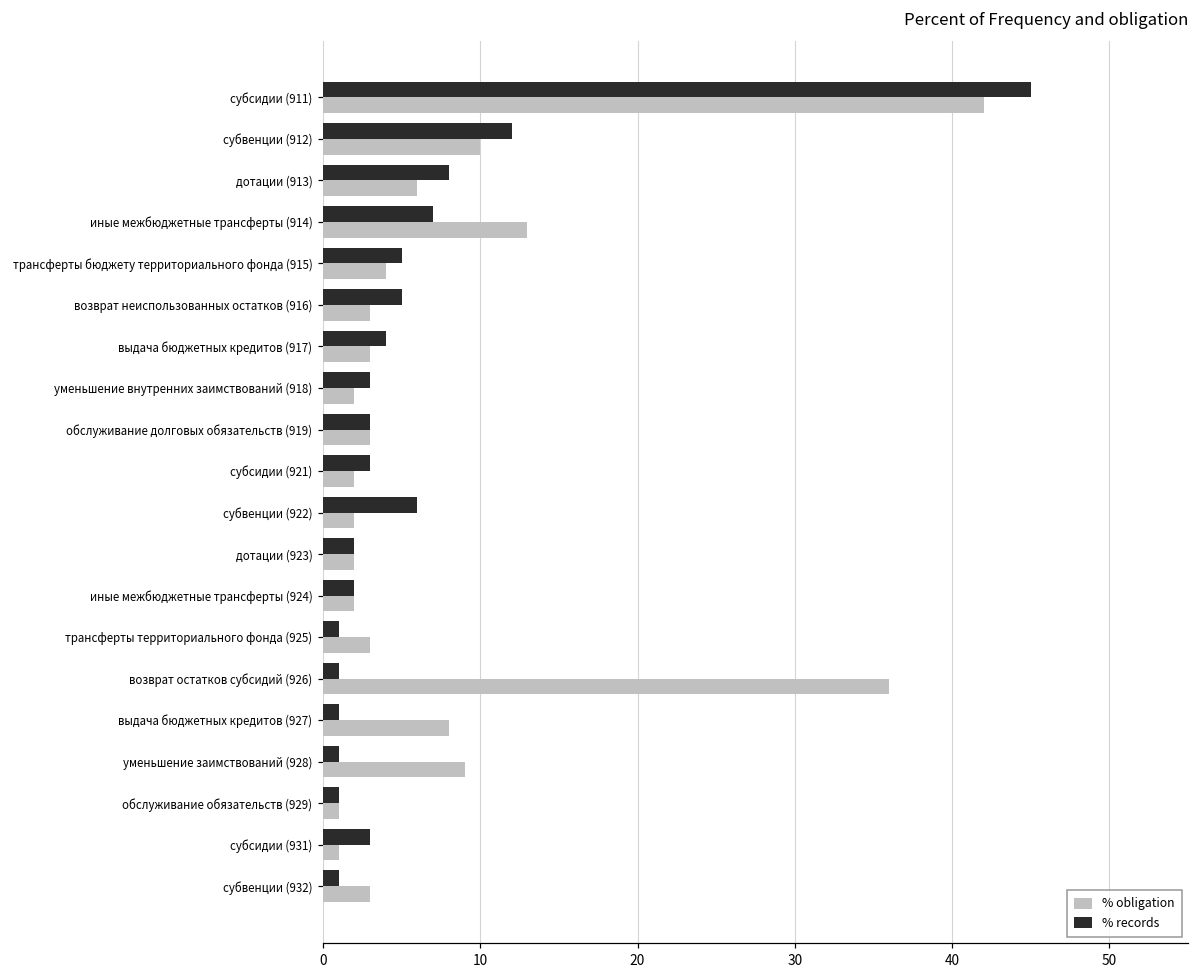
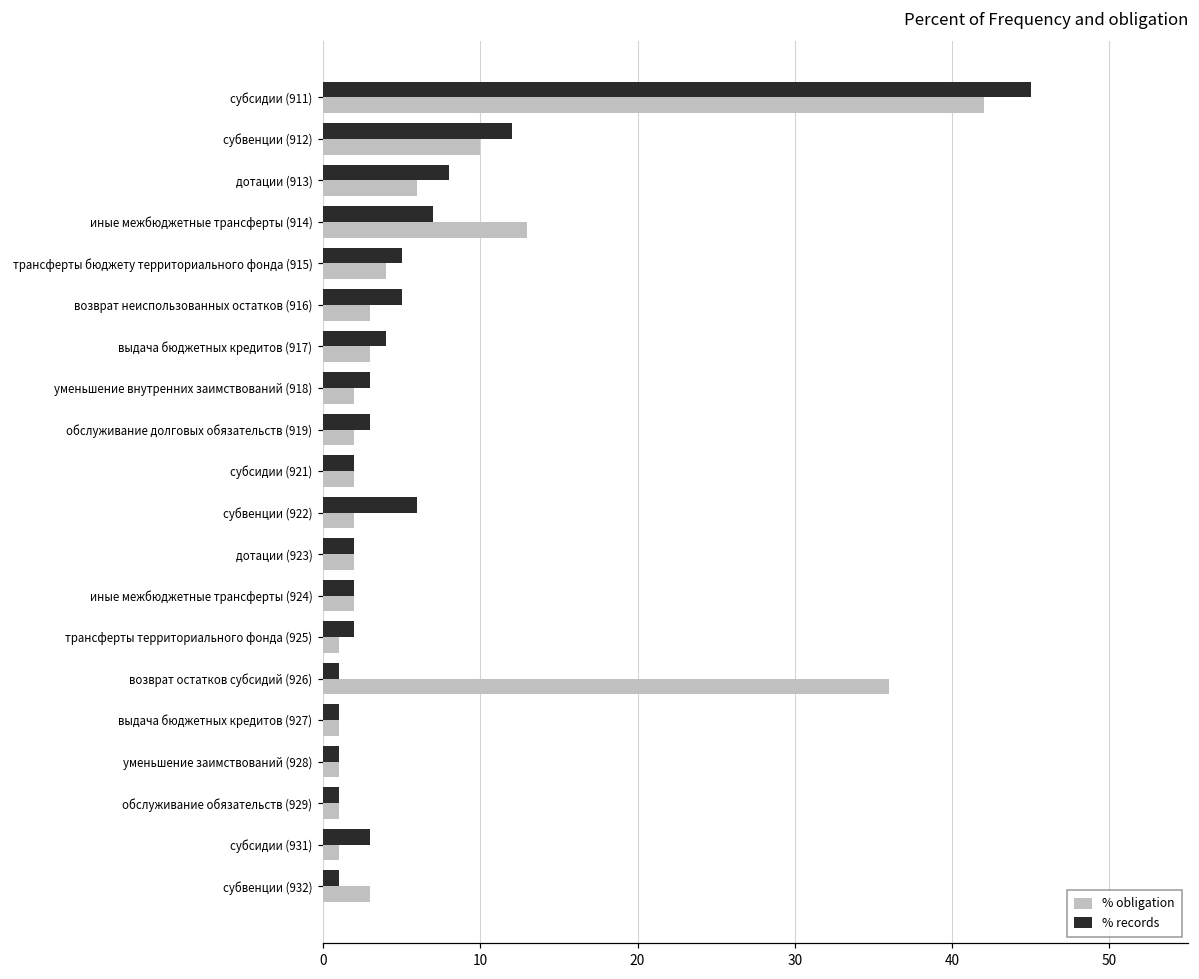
  {
    "% obligation": {
      "субсидии (911)": 42,
      "субвенции (912)": 10,
      "дотации (913)": 6,
      "иные межбюджетные трансферты (914)": 13,
      "трансферты бюджету территориального фонда (915)": 4,
      "возврат неиспользованных остатков (916)": 3,
      "выдача бюджетных кредитов (917)": 3,
      "уменьшение внутренних заимствований (918)": 2,
-     "обслуживание долговых обязательств (919)": 3,
+     "обслуживание долговых обязательств (919)": 2,
      "субсидии (921)": 2,
      "субвенции (922)": 2,
      "дотации (923)": 2,
      "иные межбюджетные трансферты (924)": 2,
-     "трансферты территориального фонда (925)": 3,
+     "трансферты территориального фонда (925)": 1,
      "возврат остатков субсидий (926)": 36,
-     "выдача бюджетных кредитов (927)": 8,
-     "уменьшение заимствований (928)": 9,
+     "выдача бюджетных кредитов (927)": 1,
+     "уменьшение заимствований (928)": 1,
      "обслуживание обязательств (929)": 1,
      "субсидии (931)": 1,
      "субвенции (932)": 3
    },
    "% records": {
      "субсидии (911)": 45,
      "субвенции (912)": 12,
      "дотации (913)": 8,
      "иные межбюджетные трансферты (914)": 7,
      "трансферты бюджету территориального фонда (915)": 5,
      "возврат неиспользованных остатков (916)": 5,
      "выдача бюджетных кредитов (917)": 4,
      "уменьшение внутренних заимствований (918)": 3,
      "обслуживание долговых обязательств (919)": 3,
-     "субсидии (921)": 3,
+     "субсидии (921)": 2,
      "субвенции (922)": 6,
      "дотации (923)": 2,
      "иные межбюджетные трансферты (924)": 2,
-     "трансферты территориального фонда (925)": 1,
+     "трансферты территориального фонда (925)": 2,
      "возврат остатков субсидий (926)": 1,
      "выдача бюджетных кредитов (927)": 1,
      "уменьшение заимствований (928)": 1,
      "обслуживание обязательств (929)": 1,
      "субсидии (931)": 3,
      "субвенции (932)": 1
    }
  }
